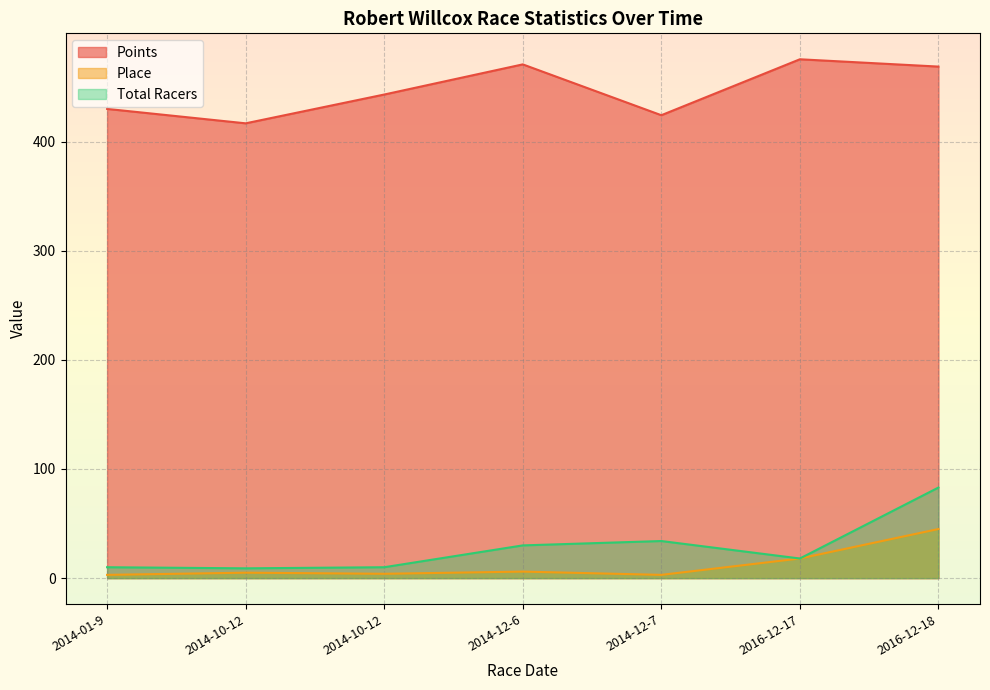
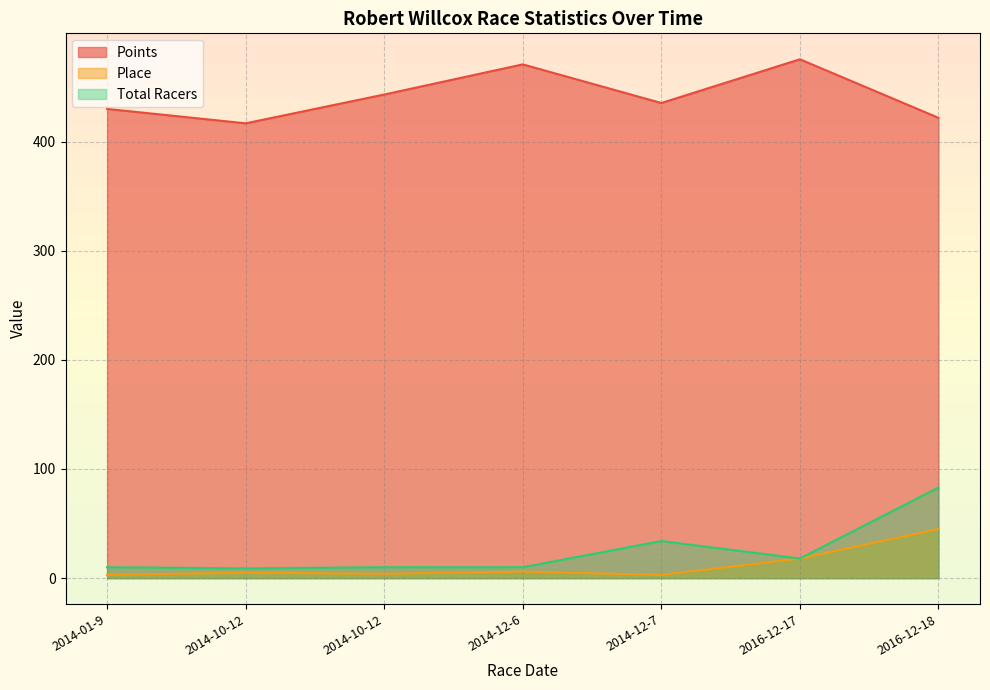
  {
    "Points": {
      "2014-01-9": 430,
      "2014-12-6": 471,
-     "2014-12-7": 424,
+     "2014-12-7": 435,
      "2016-12-17": 475,
-     "2016-12-18": 469
+     "2016-12-18": 422
    },
    "Place": {
      "2014-01-9": 3,
      "2014-12-6": 6,
      "2014-12-7": 3,
      "2016-12-18": 45
    },
    "Total Racers": {
      "2014-01-9": 10,
-     "2014-12-6": 30,
+     "2014-12-6": 10,
      "2014-12-7": 34,
      "2016-12-18": 83
    }
  }
